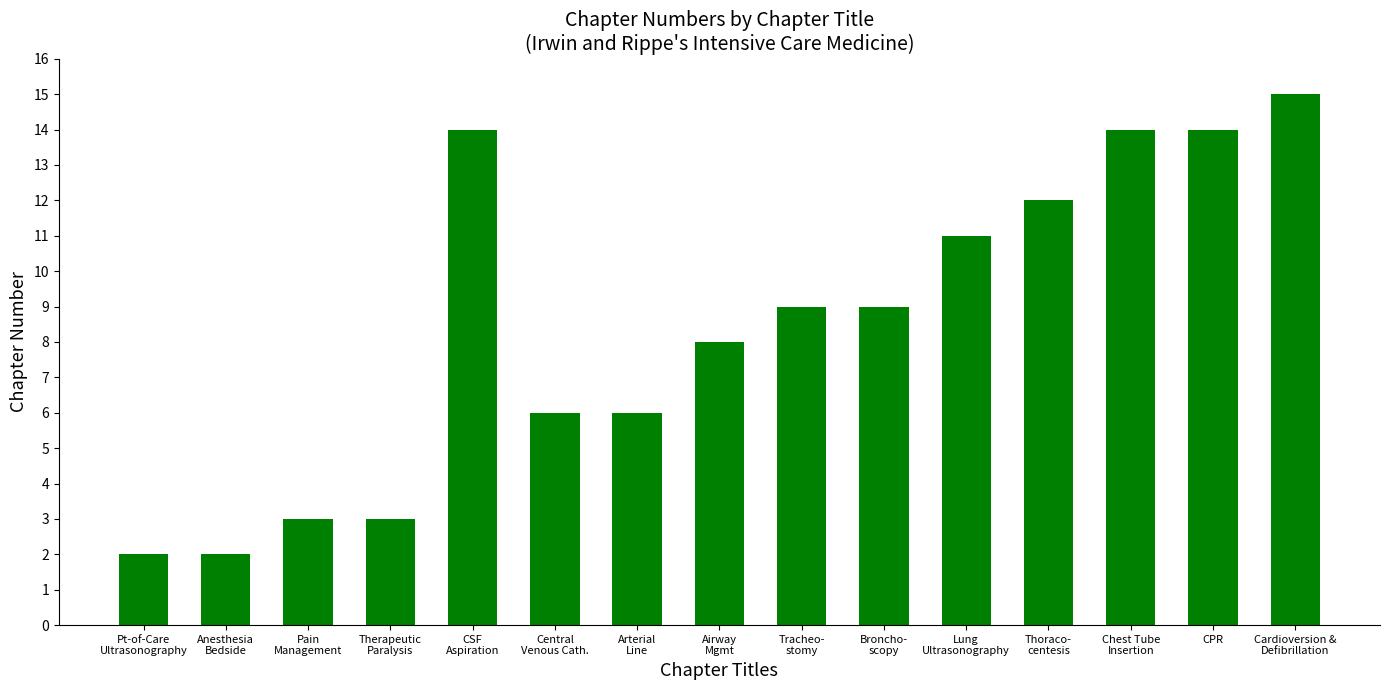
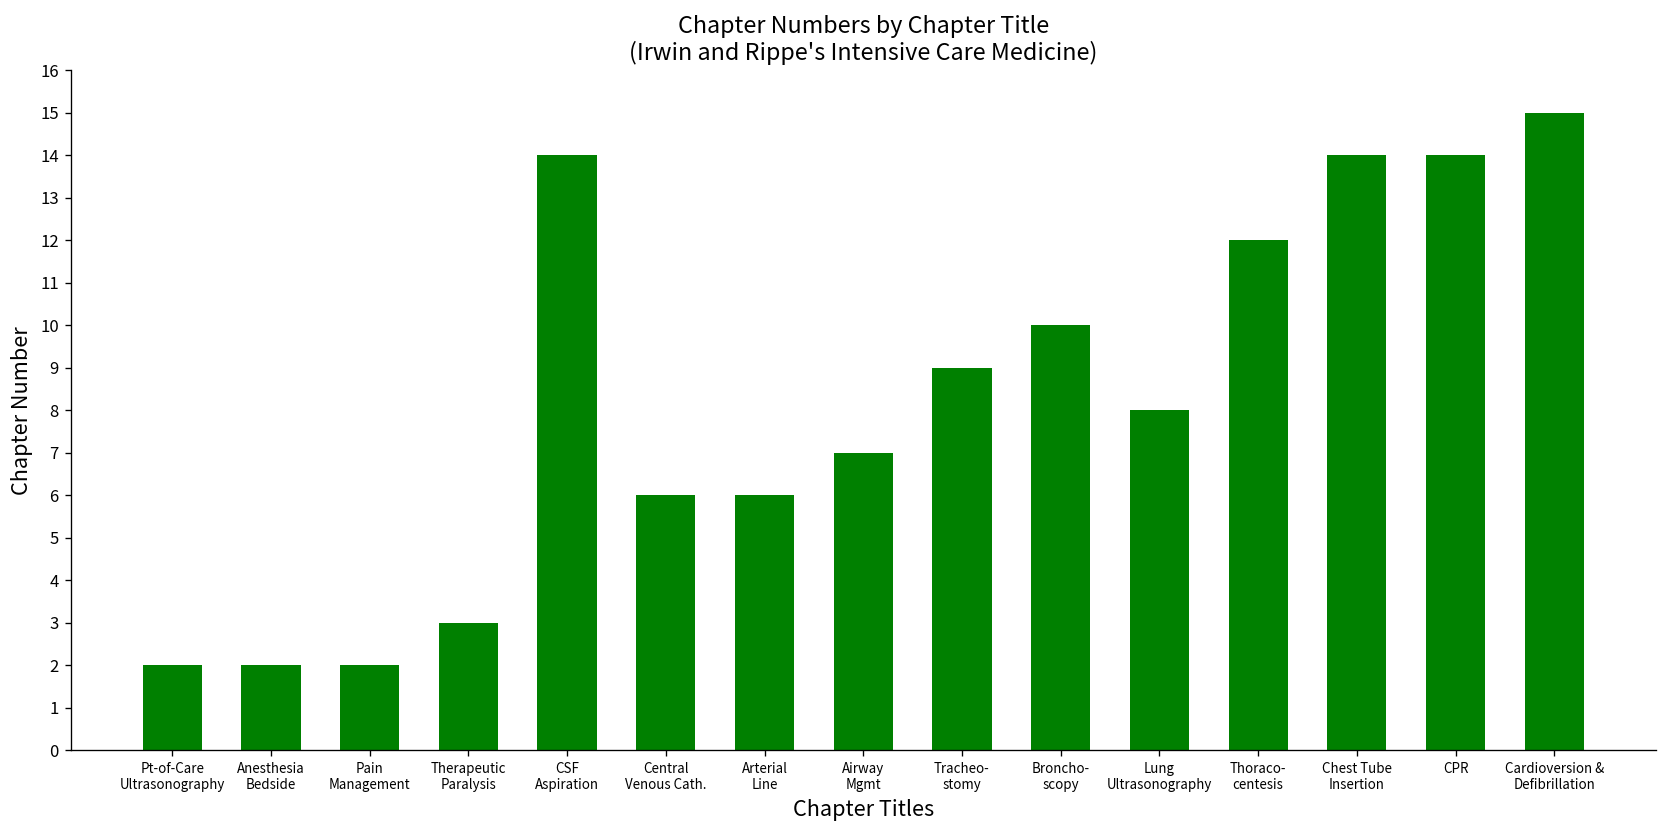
  {
    "Pt-of-Care Ultrasonography": 2,
    "Anesthesia Bedside": 2,
-   "Pain Management": 3,
+   "Pain Management": 2,
    "Therapeutic Paralysis": 3,
    "CSF Aspiration": 14,
    "Central Venous Cath.": 6,
    "Arterial Line": 6,
-   "Airway Mgmt": 8,
+   "Airway Mgmt": 7,
    "Tracheo- stomy": 9,
-   "Broncho- scopy": 9,
-   "Lung Ultrasonography": 11,
+   "Broncho- scopy": 10,
+   "Lung Ultrasonography": 8,
    "Thoraco- centesis": 12,
    "Chest Tube Insertion": 14,
    "CPR": 14,
    "Cardioversion & Defibrillation": 15
  }
